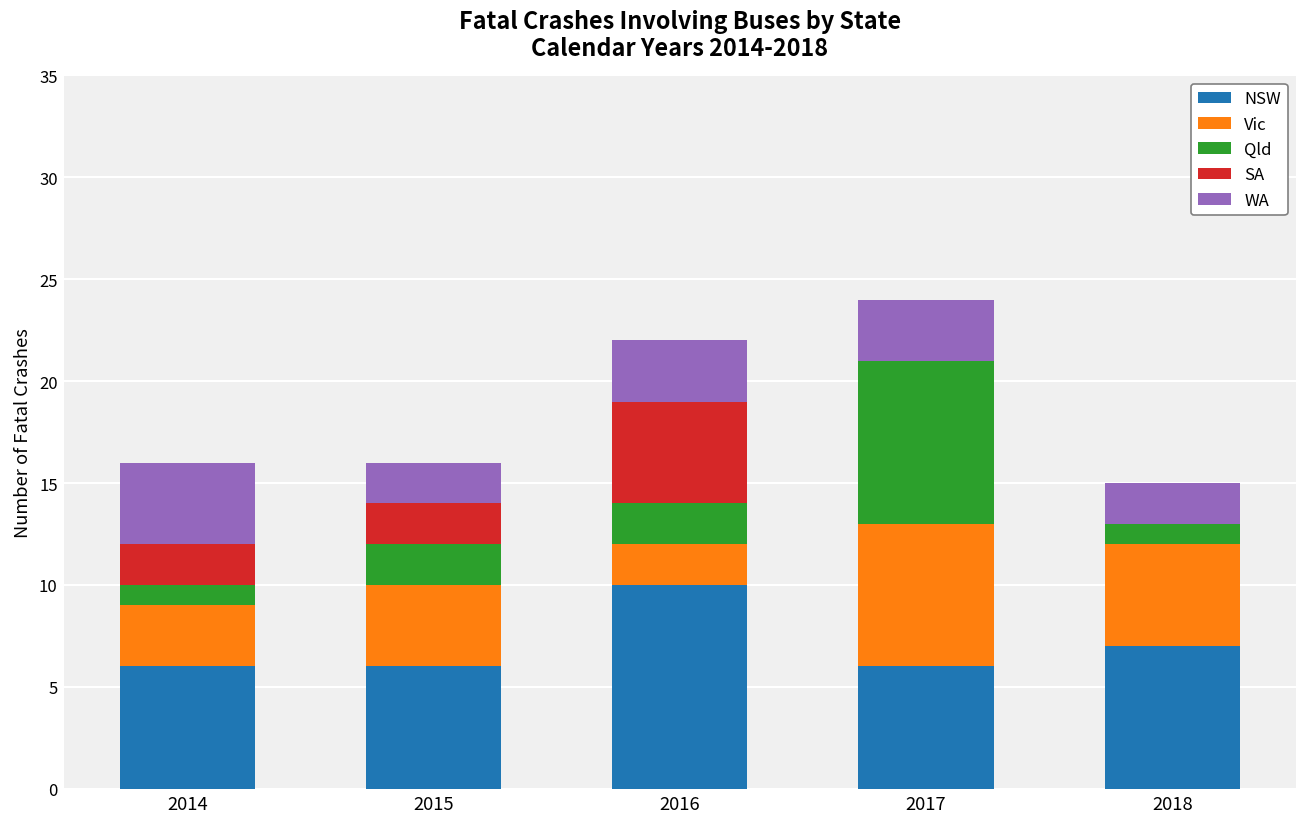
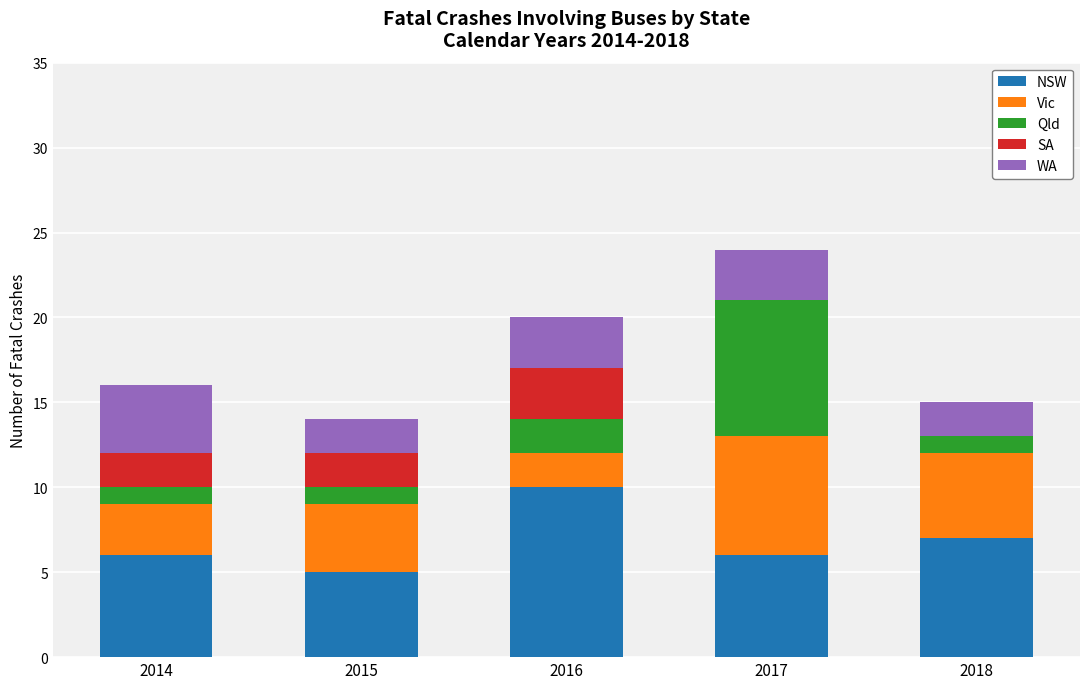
  {
    "NSW": {
      "2014": 6,
-     "2015": 6,
+     "2015": 5,
      "2016": 10,
      "2017": 6,
      "2018": 7
    },
    "Vic": {
      "2014": 3,
      "2015": 4,
      "2016": 2,
      "2017": 7,
      "2018": 5
    },
    "Qld": {
      "2014": 1,
-     "2015": 2,
+     "2015": 1,
      "2016": 2,
      "2017": 8,
      "2018": 1
    },
    "SA": {
      "2014": 2,
      "2015": 2,
-     "2016": 5,
+     "2016": 3,
      "2017": 0,
      "2018": 0
    },
    "WA": {
      "2014": 4,
      "2015": 2,
      "2016": 3,
      "2017": 3,
      "2018": 2
    }
  }
